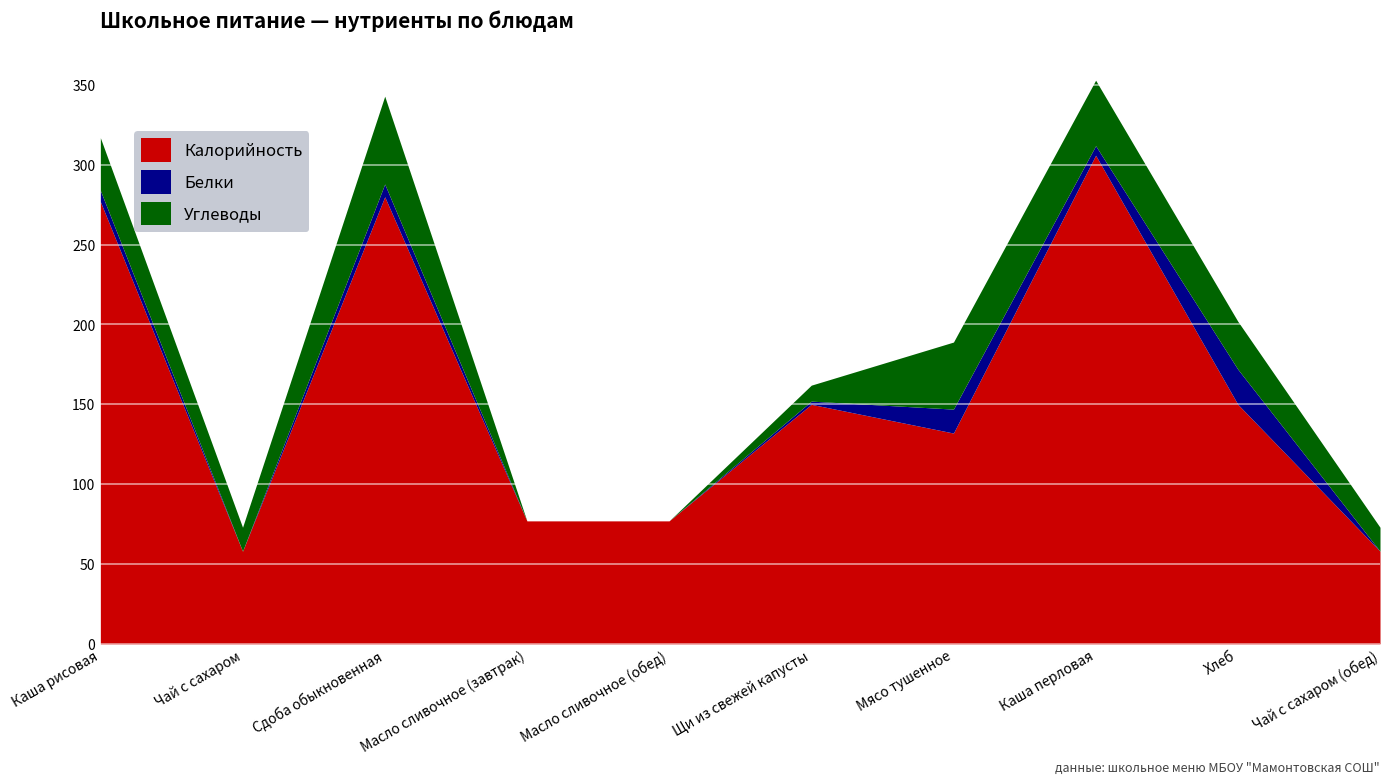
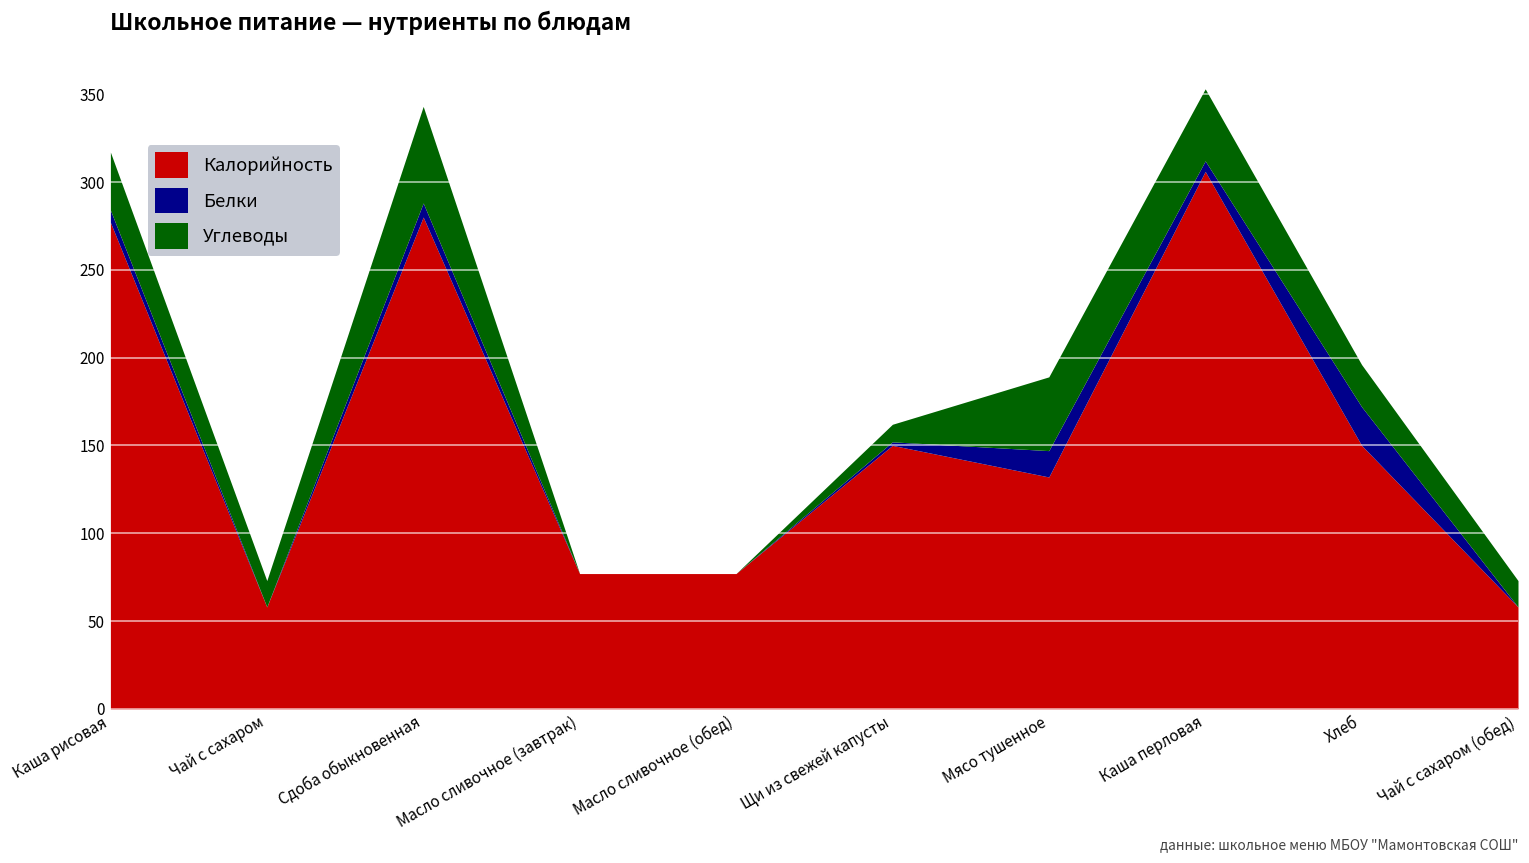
  {
    "Углеводы": {
      "Каша рисовая": 33,
      "Чай с сахаром": 15,
      "Сдоба обыкновенная": 55,
      "Щи из свежей капусты": 10,
      "Мясо тушенное": 42,
      "Каша перловая": 41,
-     "Хлеб": 30,
+     "Хлеб": 24,
      "Чай с сахаром (обед)": 15
    }
  }
